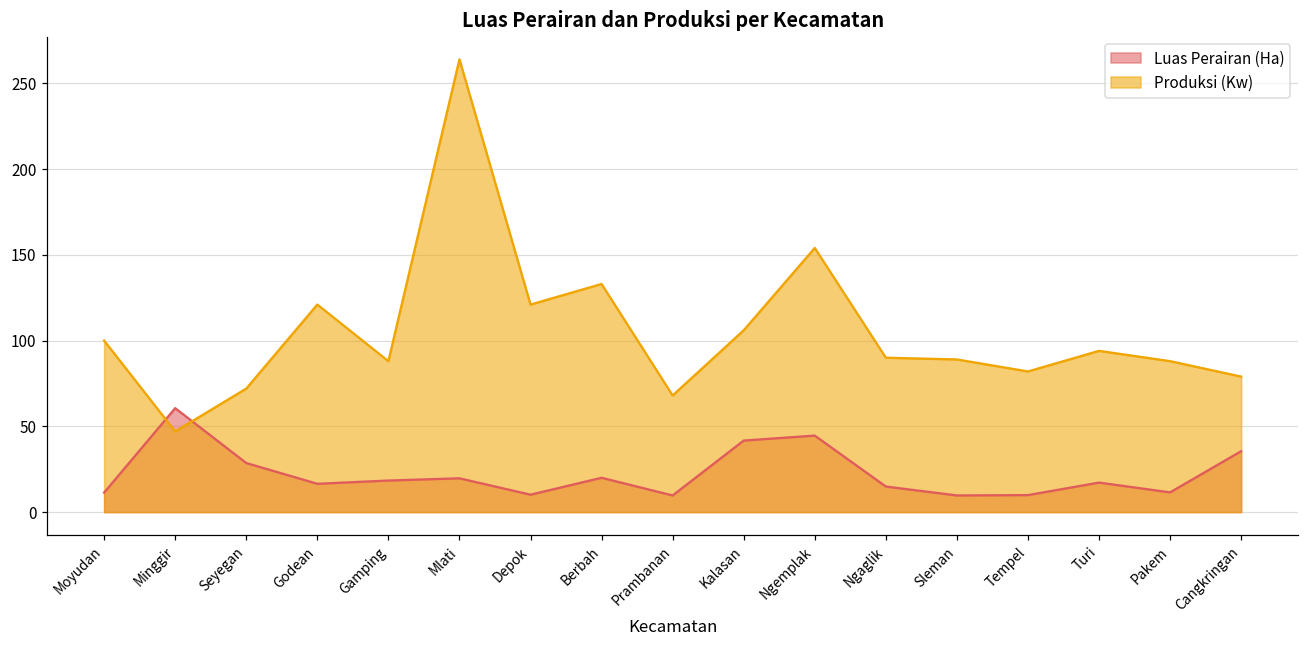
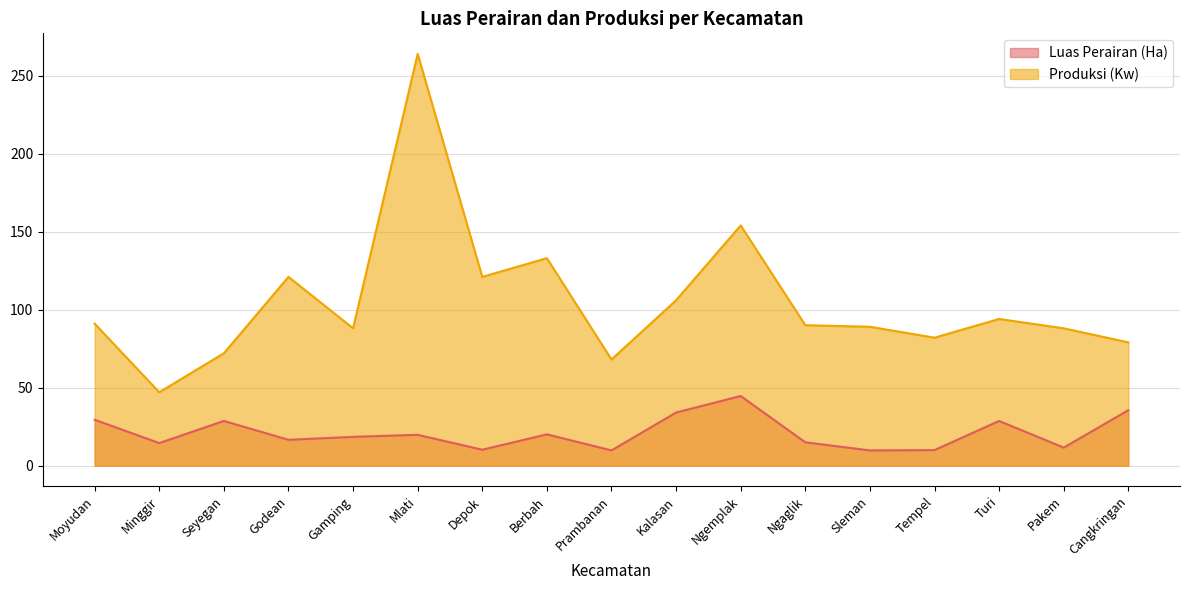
  {
    "Luas Perairan (Ha)": {
-     "Moyudan": 11,
-     "Minggir": 61,
+     "Moyudan": 29,
+     "Minggir": 14,
      "Seyegan": 29,
      "Godean": 17,
      "Gamping": 18,
      "Mlati": 20,
      "Depok": 10,
      "Berbah": 20,
      "Prambanan": 10,
-     "Kalasan": 42,
+     "Kalasan": 34,
      "Ngemplak": 45,
      "Ngaglik": 15,
      "Sleman": 10,
      "Tempel": 10,
-     "Turi": 17,
+     "Turi": 29,
      "Pakem": 12,
      "Cangkringan": 36
    },
    "Produksi (Kw)": {
-     "Moyudan": 100,
+     "Moyudan": 91,
      "Minggir": 47,
      "Seyegan": 72,
      "Godean": 121,
      "Gamping": 88,
      "Mlati": 264,
      "Depok": 121,
      "Berbah": 133,
      "Prambanan": 68,
      "Kalasan": 106,
      "Ngemplak": 154,
      "Ngaglik": 90,
      "Sleman": 89,
      "Tempel": 82,
      "Turi": 94,
      "Pakem": 88,
      "Cangkringan": 79
    }
  }
